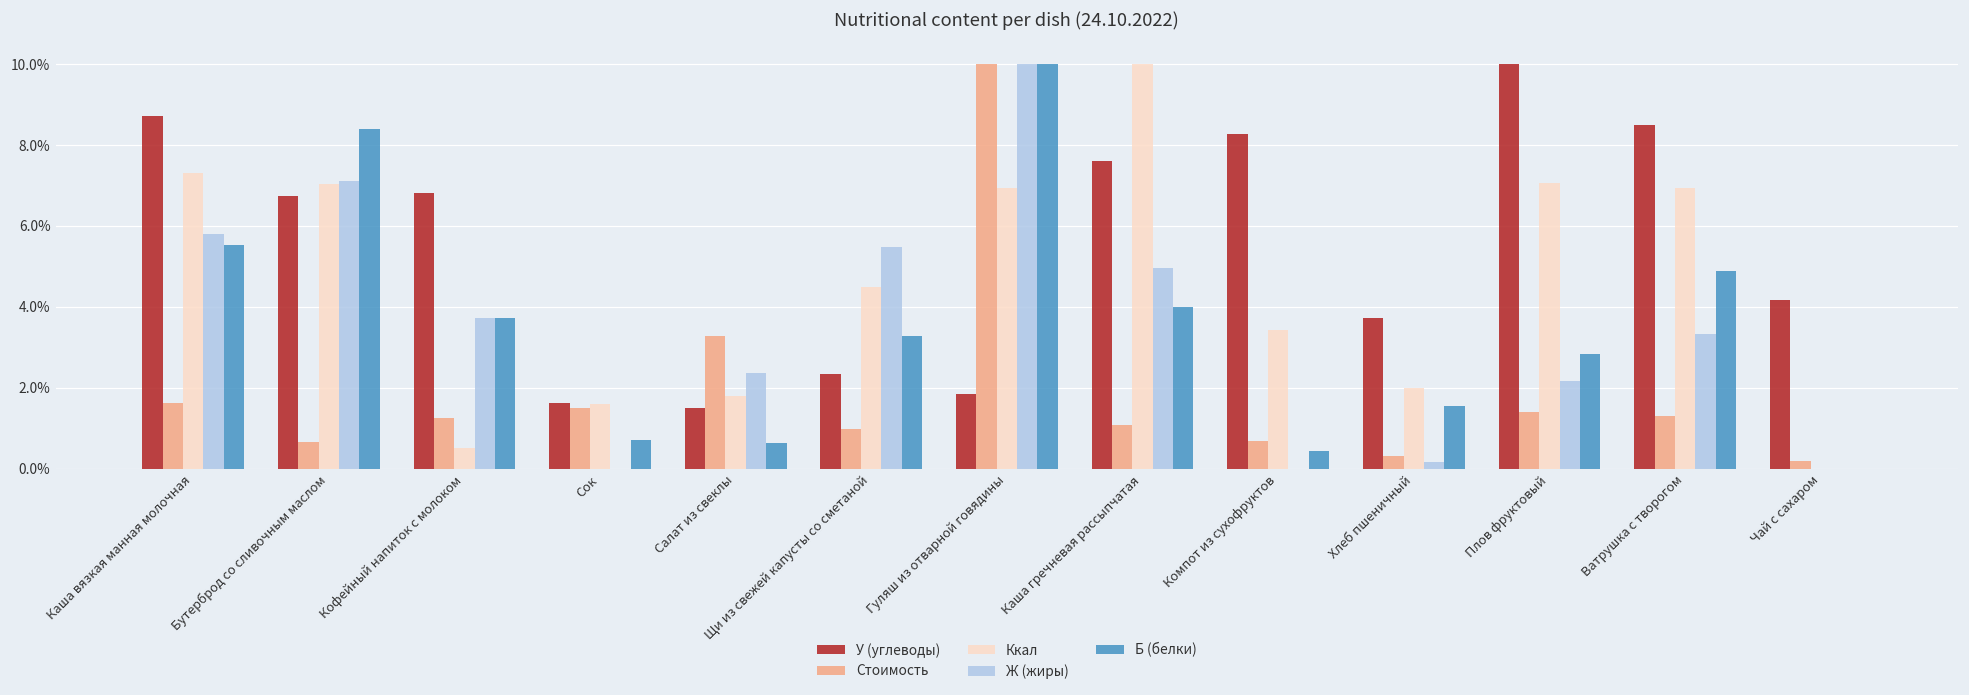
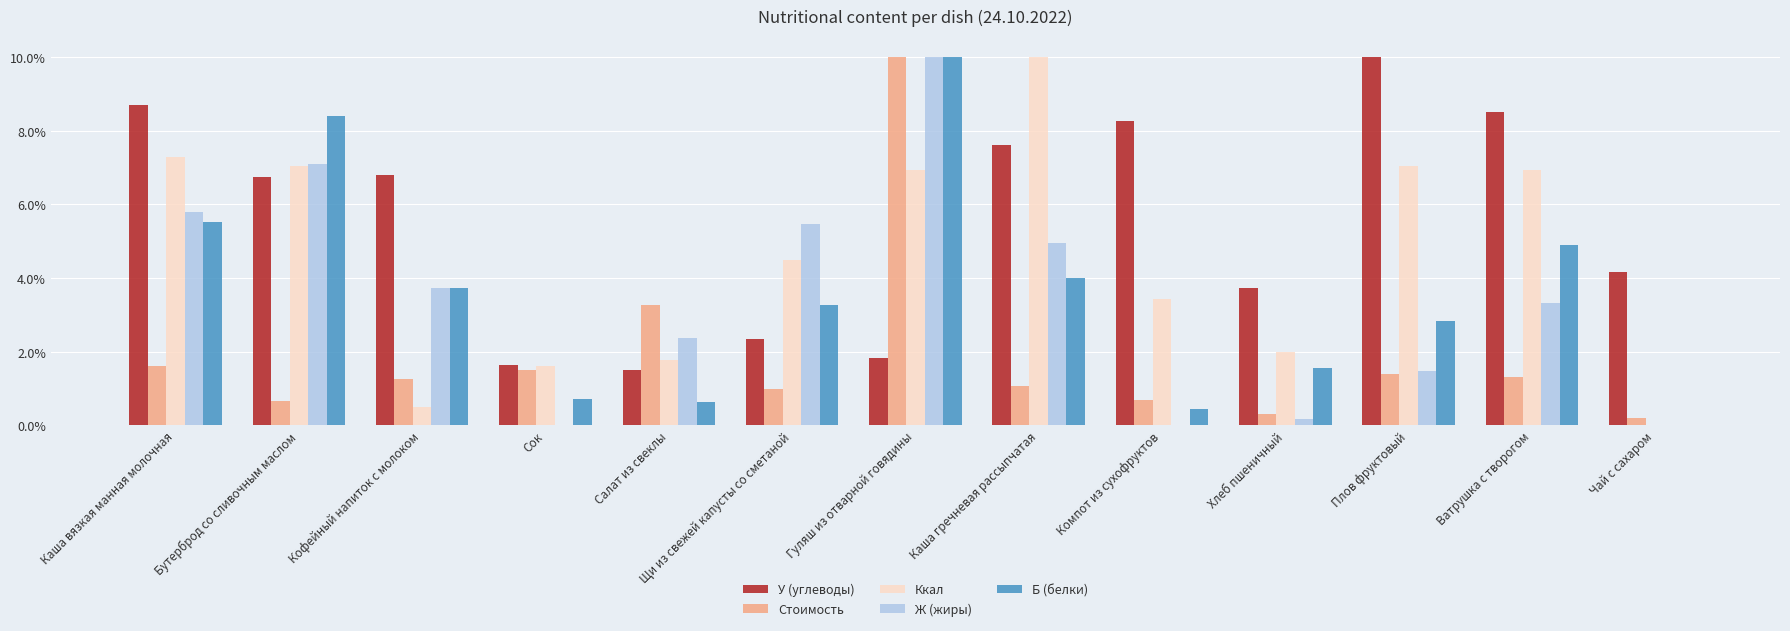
  {
    "У (углеводы)": {
      "Каша вязкая манная молочная": "8.7%",
      "Бутерброд со сливочным маслом": "6.7%",
      "Кофейный напиток с молоком": "6.8%",
      "Сок": "1.6%",
      "Салат из свеклы": "1.5%",
      "Щи из свежей капусты со сметаной": "2.3%",
      "Гуляш из отварной говядины": "1.8%",
      "Каша гречневая рассыпчатая": "7.6%",
      "Компот из сухофруктов": "8.3%",
      "Хлеб пшеничный": "3.7%",
      "Плов фруктовый": "10.0%",
      "Ватрушка с творогом": "8.5%",
      "Чай с сахаром": "4.2%"
    },
    "Стоимость": {
      "Каша вязкая манная молочная": "1.6%",
      "Бутерброд со сливочным маслом": "0.7%",
      "Кофейный напиток с молоком": "1.3%",
      "Сок": "1.5%",
      "Салат из свеклы": "3.3%",
      "Щи из свежей капусты со сметаной": "1.0%",
      "Гуляш из отварной говядины": "10.0%",
      "Каша гречневая рассыпчатая": "1.1%",
      "Компот из сухофруктов": "0.7%",
      "Хлеб пшеничный": "0.3%",
      "Плов фруктовый": "1.4%",
      "Ватрушка с творогом": "1.3%",
      "Чай с сахаром": "0.2%"
    },
    "Ккал": {
      "Каша вязкая манная молочная": "7.3%",
      "Бутерброд со сливочным маслом": "7.0%",
      "Кофейный напиток с молоком": "0.5%",
      "Сок": "1.6%",
      "Салат из свеклы": "1.8%",
      "Щи из свежей капусты со сметаной": "4.5%",
      "Гуляш из отварной говядины": "6.9%",
      "Каша гречневая рассыпчатая": "10.0%",
      "Компот из сухофруктов": "3.4%",
      "Хлеб пшеничный": "2.0%",
      "Плов фруктовый": "7.0%",
      "Ватрушка с творогом": "6.9%",
      "Чай с сахаром": "0.0%"
    },
    "Ж (жиры)": {
      "Каша вязкая манная молочная": "5.8%",
      "Бутерброд со сливочным маслом": "7.1%",
      "Кофейный напиток с молоком": "3.7%",
      "Сок": "0.0%",
      "Салат из свеклы": "2.4%",
      "Щи из свежей капусты со сметаной": "5.5%",
      "Гуляш из отварной говядины": "10.0%",
      "Каша гречневая рассыпчатая": "5.0%",
      "Компот из сухофруктов": "0.0%",
      "Хлеб пшеничный": "0.2%",
-     "Плов фруктовый": "2.2%",
+     "Плов фруктовый": "1.5%",
      "Ватрушка с творогом": "3.3%",
      "Чай с сахаром": "0.0%"
    },
    "Б (белки)": {
      "Каша вязкая манная молочная": "5.5%",
      "Бутерброд со сливочным маслом": "8.4%",
      "Кофейный напиток с молоком": "3.7%",
      "Сок": "0.7%",
      "Салат из свеклы": "0.6%",
      "Щи из свежей капусты со сметаной": "3.3%",
      "Гуляш из отварной говядины": "10.0%",
      "Каша гречневая рассыпчатая": "4.0%",
      "Компот из сухофруктов": "0.4%",
      "Хлеб пшеничный": "1.6%",
      "Плов фруктовый": "2.8%",
      "Ватрушка с творогом": "4.9%",
      "Чай с сахаром": "0.0%"
    }
  }
